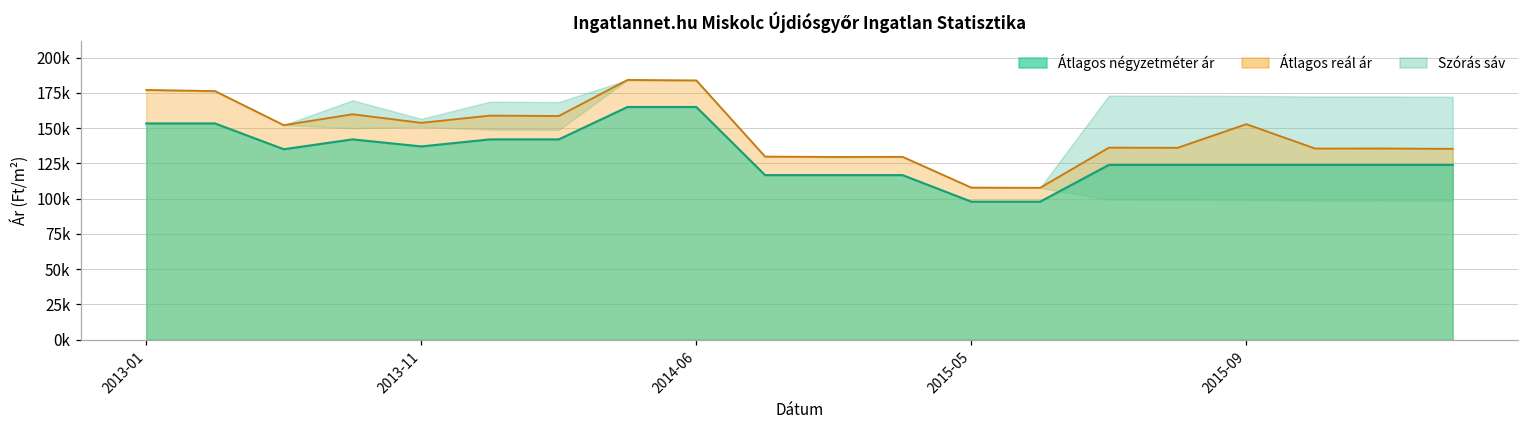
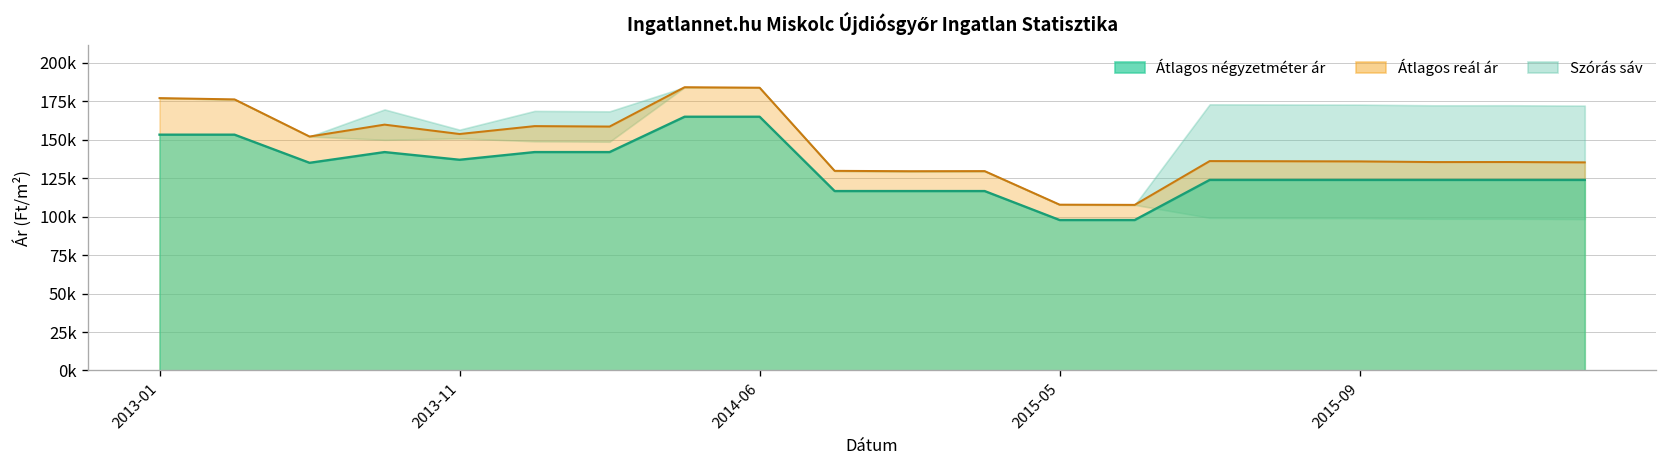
  {
    "Átlagos reál ár": {
      "2013-11": 154000,
-     "2015-09": 153000
+     "2015-09": 136000
    }
  }
